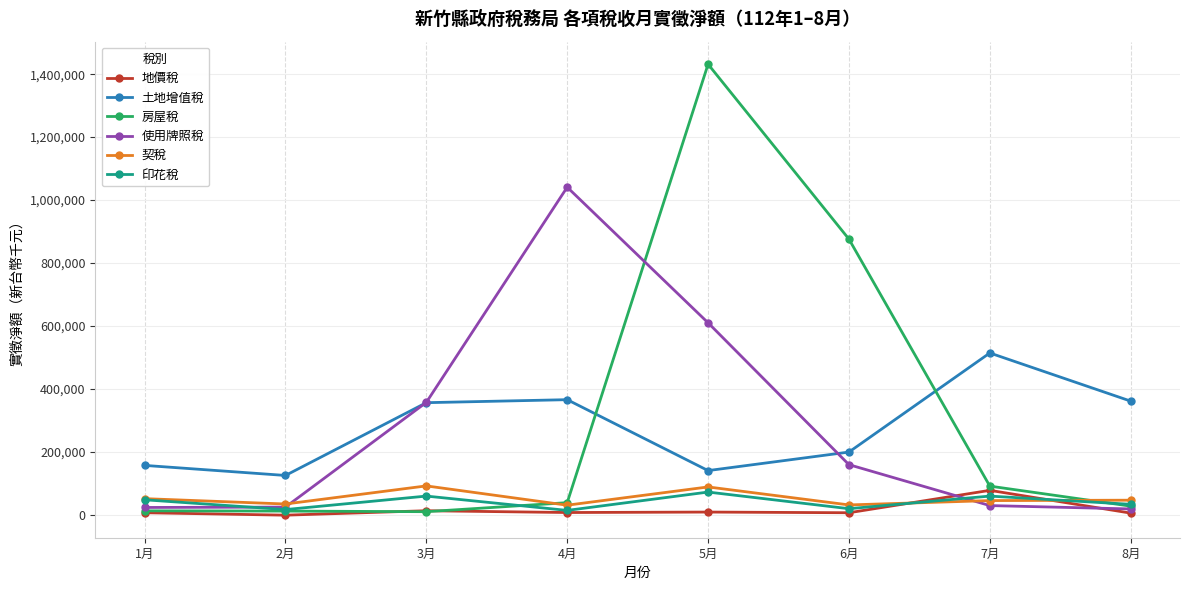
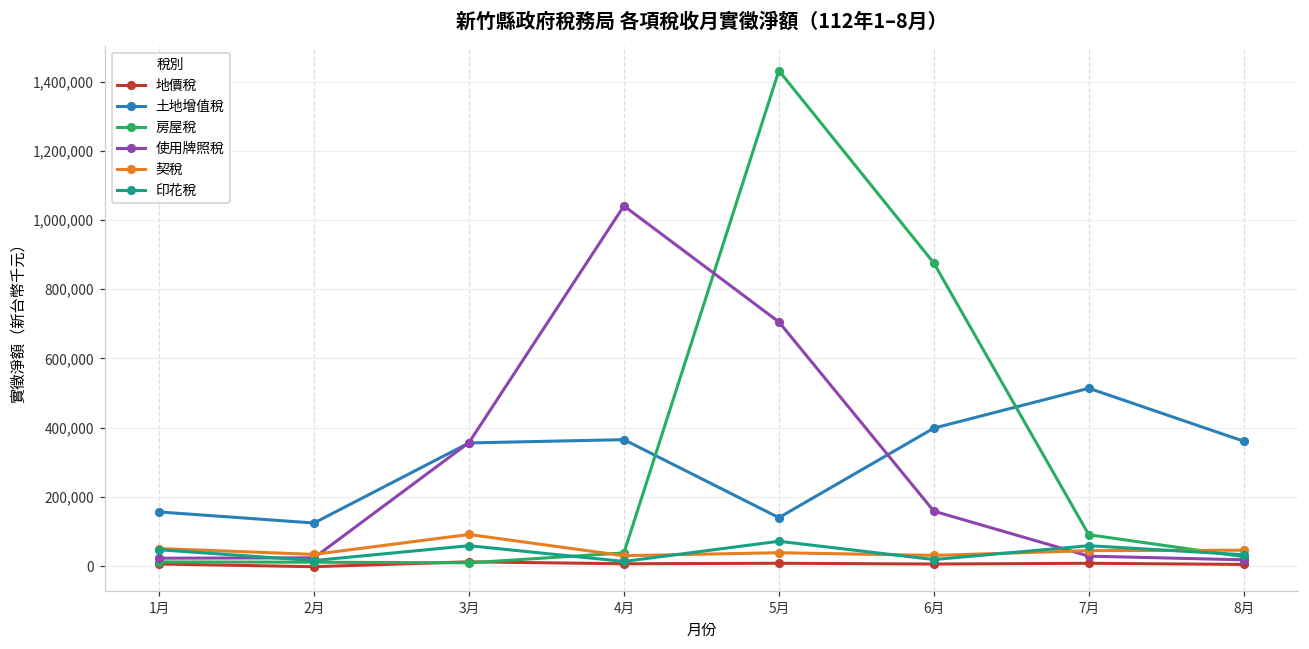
  {
    "地價稅": {
      "2月": "0",
      "5月": "10,000",
      "6月": "10,000",
-     "7月": "80,000",
+     "7月": "10,000",
      "8月": "0"
    },
    "土地增值稅": {
      "1月": "160,000",
      "2月": "120,000",
      "4月": "370,000",
      "5月": "140,000",
-     "6月": "200,000",
+     "6月": "400,000",
      "7月": "510,000",
      "8月": "360,000"
    },
    "使用牌照稅": {
      "1月": "20,000",
      "4月": "1,040,000",
-     "5月": "610,000",
+     "5月": "710,000",
      "6月": "160,000",
      "7月": "30,000",
      "8月": "20,000"
    },
    "契稅": {
      "2月": "30,000",
      "3月": "90,000",
-     "5月": "90,000",
+     "5月": "40,000",
      "6月": "30,000",
      "7月": "40,000",
      "8月": "50,000"
    }
  }
